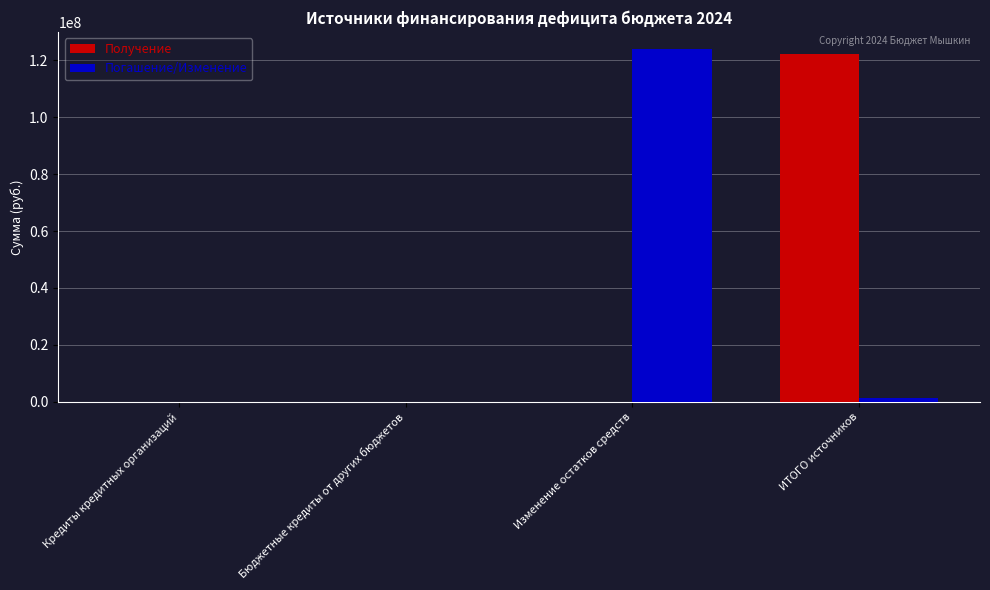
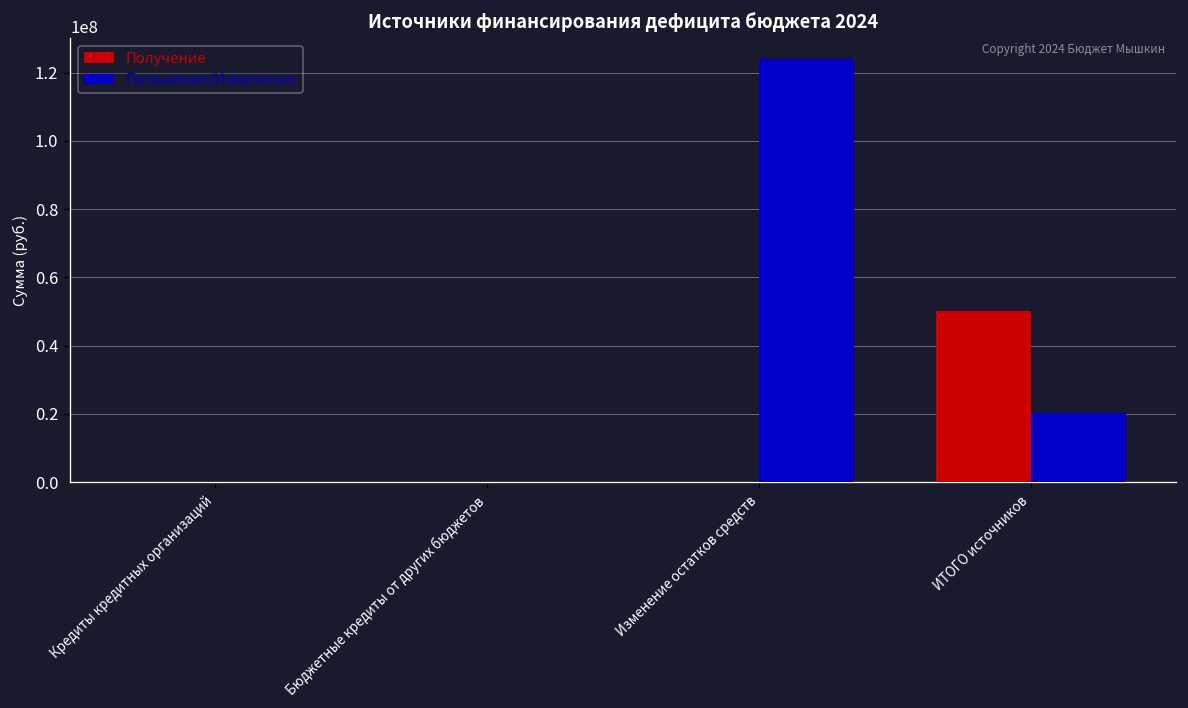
  {
    "Получение": {
      "Кредиты кредитных организаций": 0,
      "Бюджетные кредиты от других бюджетов": 0,
      "Изменение остатков средств": 0,
-     "ИТОГО источников": 122000000
+     "ИТОГО источников": 50000000
    },
    "Погашение/Изменение": {
      "Кредиты кредитных организаций": 0,
      "Бюджетные кредиты от других бюджетов": 0,
      "Изменение остатков средств": 124000000,
-     "ИТОГО источников": 1000000
+     "ИТОГО источников": 20000000
    }
  }
